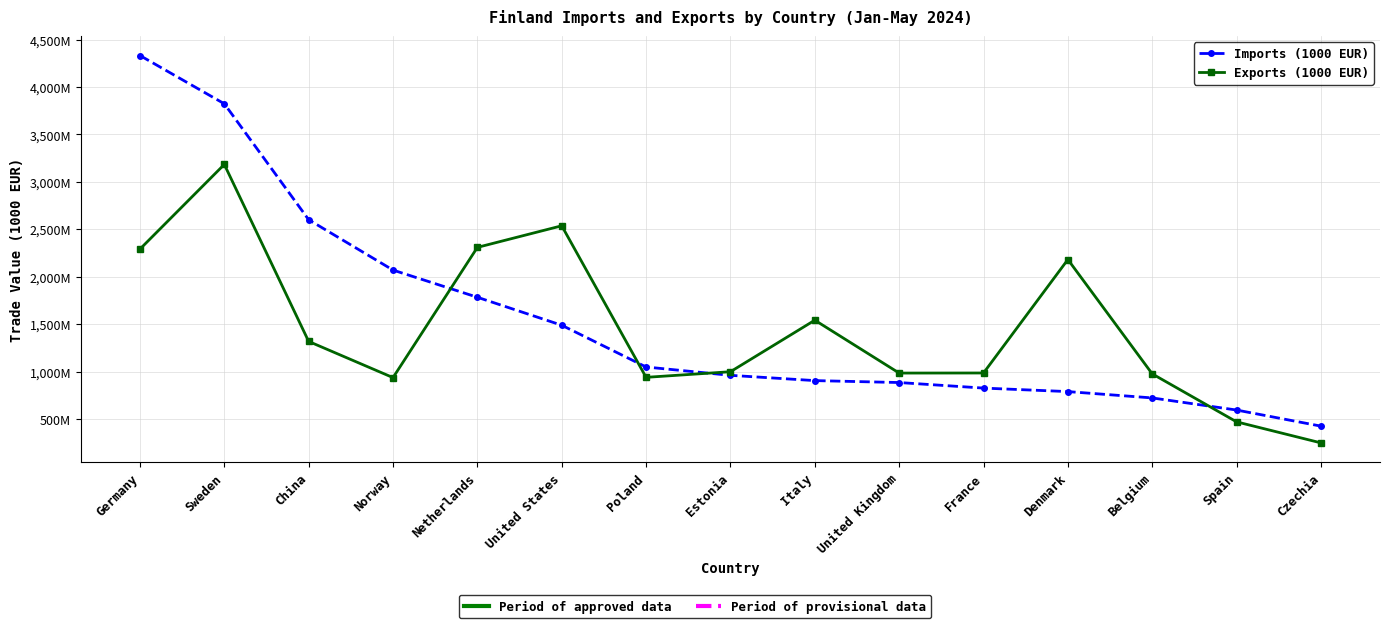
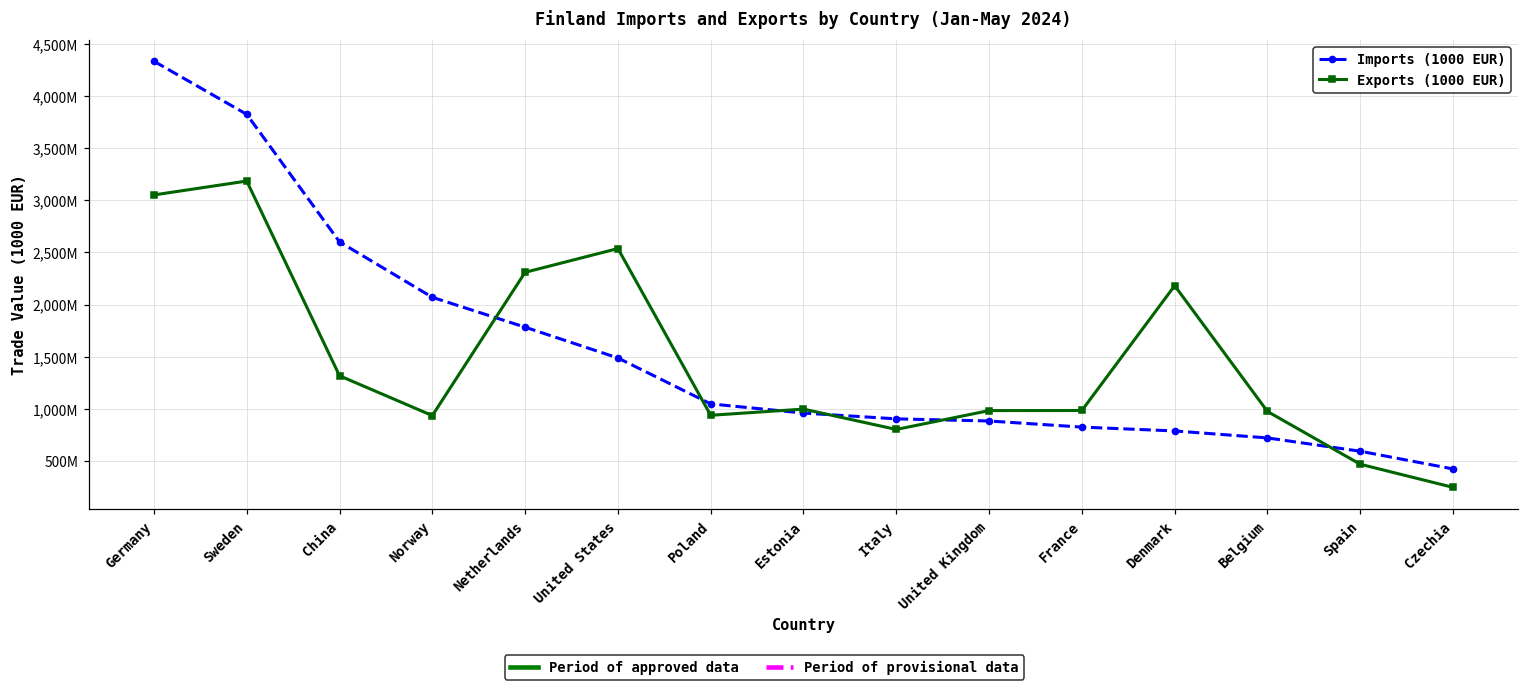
  {
    "Imports (1000 EUR)": {
      "Germany": "4,300,000,000",
      "Sweden": "3,800,000,000",
      "China": "2,600,000,000",
      "Norway": "2,100,000,000",
      "Netherlands": "1,800,000,000",
      "United States": "1,500,000,000",
      "Poland": "1,000,000,000",
      "Estonia": "1,000,000,000",
      "Italy": "900,000,000",
      "United Kingdom": "900,000,000",
      "France": "800,000,000",
      "Denmark": "800,000,000",
      "Belgium": "700,000,000",
      "Spain": "600,000,000",
      "Czechia": "400,000,000"
    },
    "Exports (1000 EUR)": {
-     "Germany": "2,300,000,000",
+     "Germany": "3,100,000,000",
      "Sweden": "3,200,000,000",
      "China": "1,300,000,000",
      "Norway": "900,000,000",
      "Netherlands": "2,300,000,000",
      "United States": "2,500,000,000",
      "Poland": "900,000,000",
      "Estonia": "1,000,000,000",
-     "Italy": "1,500,000,000",
+     "Italy": "800,000,000",
      "United Kingdom": "1,000,000,000",
      "France": "1,000,000,000",
      "Denmark": "2,200,000,000",
      "Belgium": "1,000,000,000",
      "Spain": "500,000,000",
      "Czechia": "200,000,000"
    }
  }
